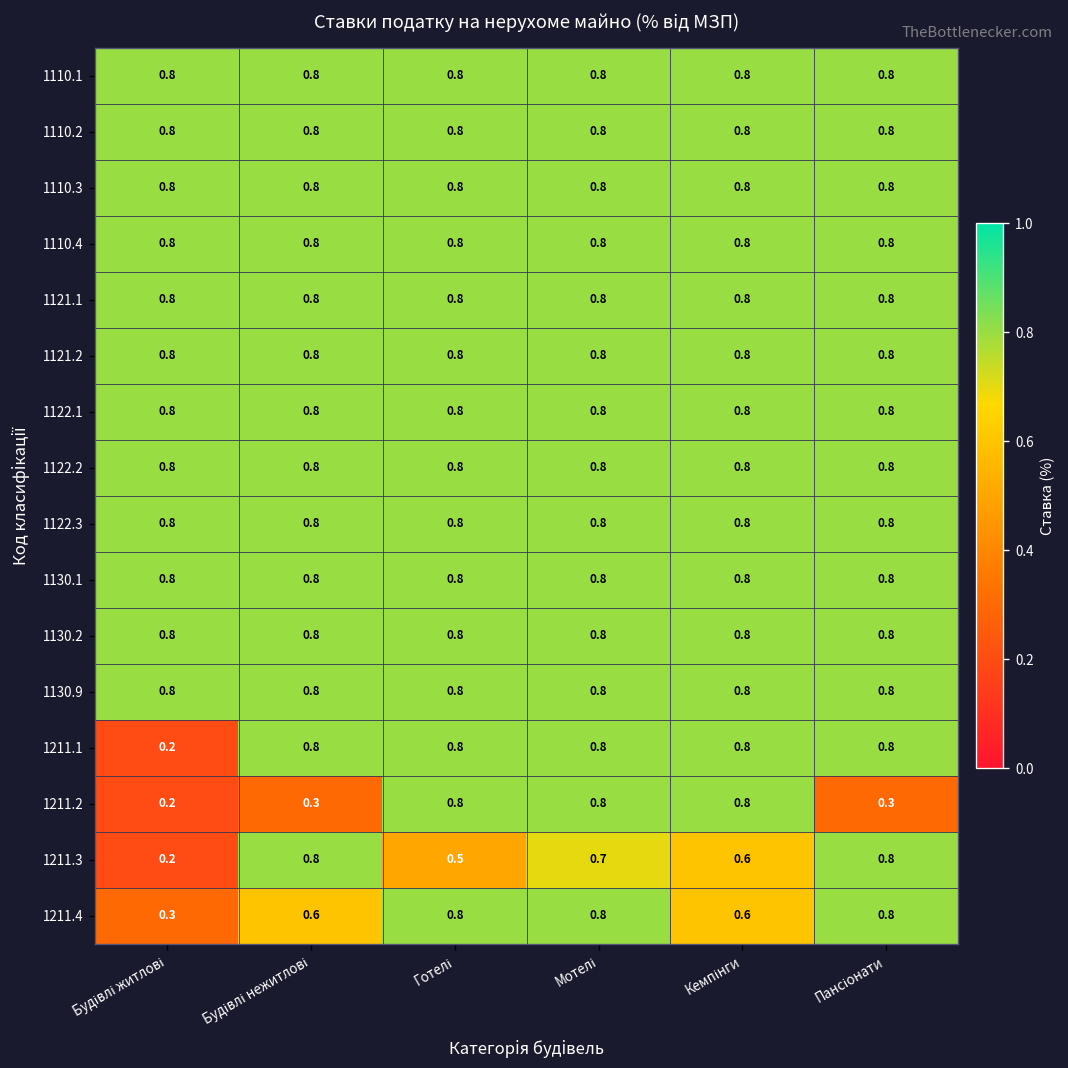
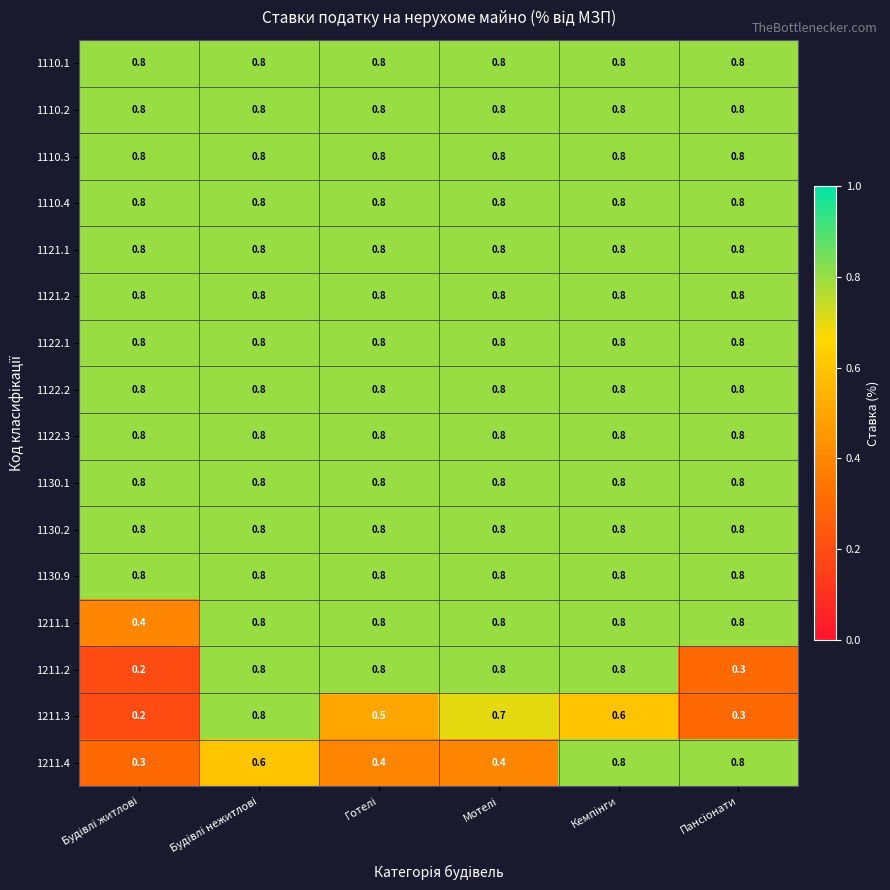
  {
    "1110.1": {
      "Будівлі житлові": 0.8,
      "Будівлі нежитлові": 0.8,
      "Готелі": 0.8,
      "Мотелі": 0.8,
      "Кемпінги": 0.8,
      "Пансіонати": 0.8
    },
    "1110.2": {
      "Будівлі житлові": 0.8,
      "Будівлі нежитлові": 0.8,
      "Готелі": 0.8,
      "Мотелі": 0.8,
      "Кемпінги": 0.8,
      "Пансіонати": 0.8
    },
    "1110.3": {
      "Будівлі житлові": 0.8,
      "Будівлі нежитлові": 0.8,
      "Готелі": 0.8,
      "Мотелі": 0.8,
      "Кемпінги": 0.8,
      "Пансіонати": 0.8
    },
    "1110.4": {
      "Будівлі житлові": 0.8,
      "Будівлі нежитлові": 0.8,
      "Готелі": 0.8,
      "Мотелі": 0.8,
      "Кемпінги": 0.8,
      "Пансіонати": 0.8
    },
    "1121.1": {
      "Будівлі житлові": 0.8,
      "Будівлі нежитлові": 0.8,
      "Готелі": 0.8,
      "Мотелі": 0.8,
      "Кемпінги": 0.8,
      "Пансіонати": 0.8
    },
    "1121.2": {
      "Будівлі житлові": 0.8,
      "Будівлі нежитлові": 0.8,
      "Готелі": 0.8,
      "Мотелі": 0.8,
      "Кемпінги": 0.8,
      "Пансіонати": 0.8
    },
    "1122.1": {
      "Будівлі житлові": 0.8,
      "Будівлі нежитлові": 0.8,
      "Готелі": 0.8,
      "Мотелі": 0.8,
      "Кемпінги": 0.8,
      "Пансіонати": 0.8
    },
    "1122.2": {
      "Будівлі житлові": 0.8,
      "Будівлі нежитлові": 0.8,
      "Готелі": 0.8,
      "Мотелі": 0.8,
      "Кемпінги": 0.8,
      "Пансіонати": 0.8
    },
    "1122.3": {
      "Будівлі житлові": 0.8,
      "Будівлі нежитлові": 0.8,
      "Готелі": 0.8,
      "Мотелі": 0.8,
      "Кемпінги": 0.8,
      "Пансіонати": 0.8
    },
    "1130.1": {
      "Будівлі житлові": 0.8,
      "Будівлі нежитлові": 0.8,
      "Готелі": 0.8,
      "Мотелі": 0.8,
      "Кемпінги": 0.8,
      "Пансіонати": 0.8
    },
    "1130.2": {
      "Будівлі житлові": 0.8,
      "Будівлі нежитлові": 0.8,
      "Готелі": 0.8,
      "Мотелі": 0.8,
      "Кемпінги": 0.8,
      "Пансіонати": 0.8
    },
    "1130.9": {
      "Будівлі житлові": 0.8,
      "Будівлі нежитлові": 0.8,
      "Готелі": 0.8,
      "Мотелі": 0.8,
      "Кемпінги": 0.8,
      "Пансіонати": 0.8
    },
    "1211.1": {
-     "Будівлі житлові": 0.2,
+     "Будівлі житлові": 0.4,
      "Будівлі нежитлові": 0.8,
      "Готелі": 0.8,
      "Мотелі": 0.8,
      "Кемпінги": 0.8,
      "Пансіонати": 0.8
    },
    "1211.2": {
      "Будівлі житлові": 0.2,
-     "Будівлі нежитлові": 0.3,
+     "Будівлі нежитлові": 0.8,
      "Готелі": 0.8,
      "Мотелі": 0.8,
      "Кемпінги": 0.8,
      "Пансіонати": 0.3
    },
    "1211.3": {
      "Будівлі житлові": 0.2,
      "Будівлі нежитлові": 0.8,
      "Готелі": 0.5,
      "Мотелі": 0.7,
      "Кемпінги": 0.6,
-     "Пансіонати": 0.8
+     "Пансіонати": 0.3
    },
    "1211.4": {
      "Будівлі житлові": 0.3,
      "Будівлі нежитлові": 0.6,
-     "Готелі": 0.8,
-     "Мотелі": 0.8,
-     "Кемпінги": 0.6,
+     "Готелі": 0.4,
+     "Мотелі": 0.4,
+     "Кемпінги": 0.8,
      "Пансіонати": 0.8
    }
  }
